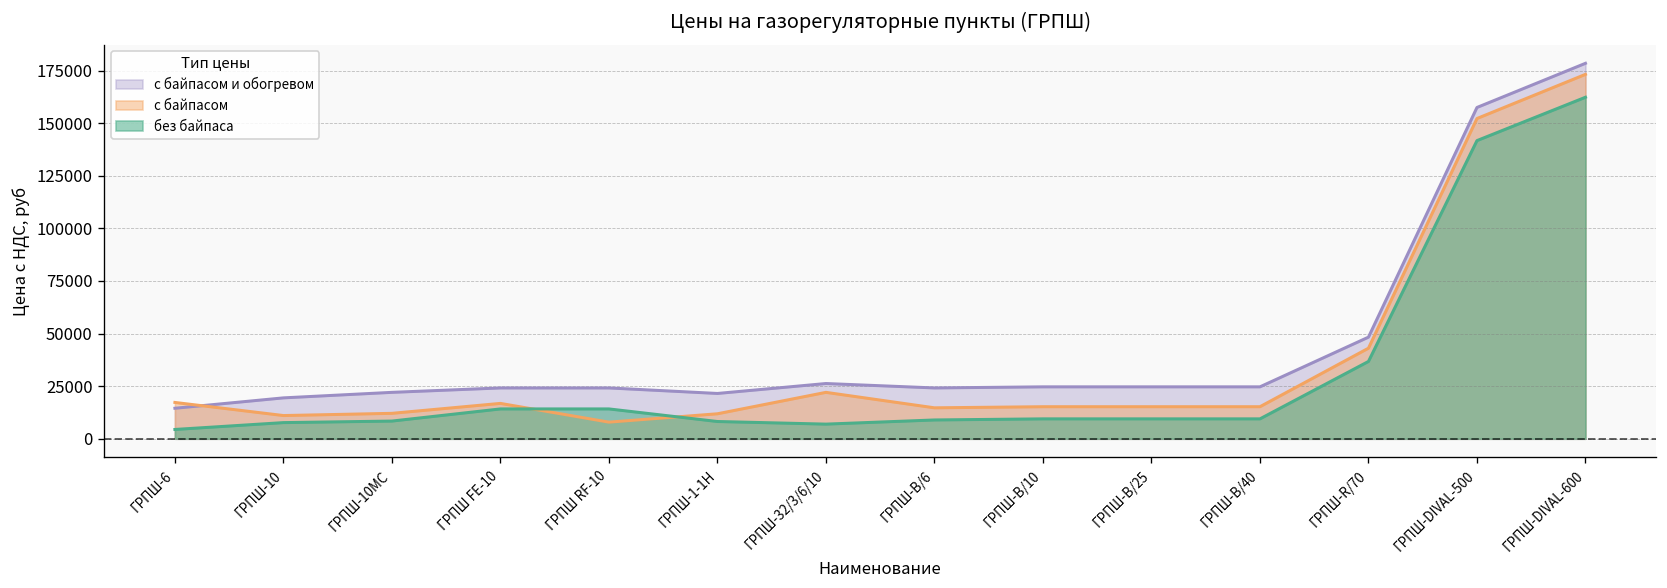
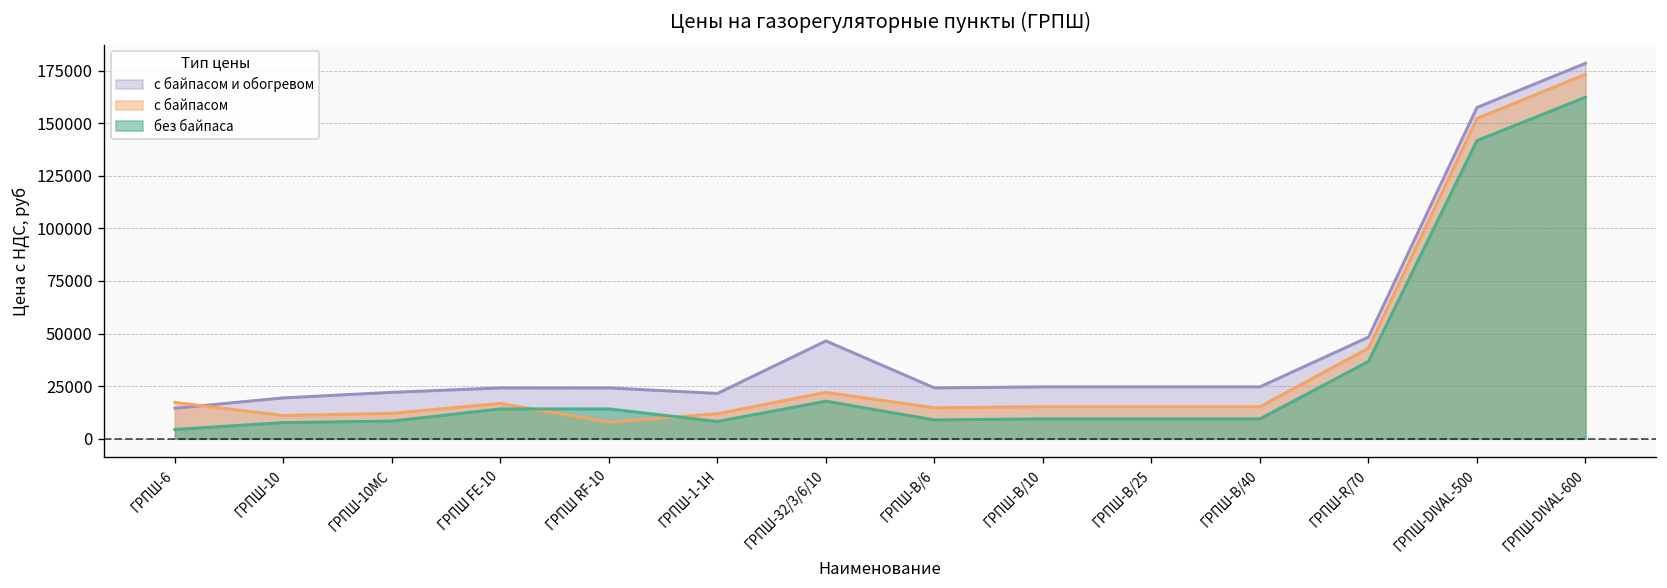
  {
    "с байпасом и обогревом": {
      "ГРПШ-6": 14000,
      "ГРПШ-10": 19000,
      "ГРПШ-10МС": 22000,
      "ГРПШ FE-10": 24000,
      "ГРПШ RF-10": 24000,
      "ГРПШ-1-1Н": 22000,
-     "ГРПШ-32/3/6/10": 26000,
+     "ГРПШ-32/3/6/10": 47000,
      "ГРПШ-B/6": 24000,
      "ГРПШ-B/10": 25000,
      "ГРПШ-B/25": 25000,
      "ГРПШ-B/40": 25000,
      "ГРПШ-R/70": 48000,
      "ГРПШ-DIVAL-500": 158000,
      "ГРПШ-DIVAL-600": 179000
    },
    "с байпасом": {
      "ГРПШ-6": 17000,
      "ГРПШ-10": 11000,
      "ГРПШ-10МС": 12000,
      "ГРПШ FE-10": 17000,
      "ГРПШ RF-10": 8000,
      "ГРПШ-1-1Н": 12000,
      "ГРПШ-32/3/6/10": 22000,
      "ГРПШ-B/6": 15000,
      "ГРПШ-B/10": 15000,
      "ГРПШ-B/25": 15000,
      "ГРПШ-B/40": 15000,
      "ГРПШ-R/70": 43000,
      "ГРПШ-DIVAL-500": 152000,
      "ГРПШ-DIVAL-600": 173000
    },
    "без байпаса": {
      "ГРПШ-6": 4000,
      "ГРПШ-10": 8000,
      "ГРПШ-10МС": 8000,
      "ГРПШ FE-10": 14000,
      "ГРПШ RF-10": 14000,
      "ГРПШ-1-1Н": 8000,
-     "ГРПШ-32/3/6/10": 7000,
+     "ГРПШ-32/3/6/10": 18000,
      "ГРПШ-B/6": 9000,
      "ГРПШ-B/10": 9000,
      "ГРПШ-B/25": 9000,
      "ГРПШ-B/40": 9000,
      "ГРПШ-R/70": 37000,
      "ГРПШ-DIVAL-500": 142000,
      "ГРПШ-DIVAL-600": 162000
    }
  }
